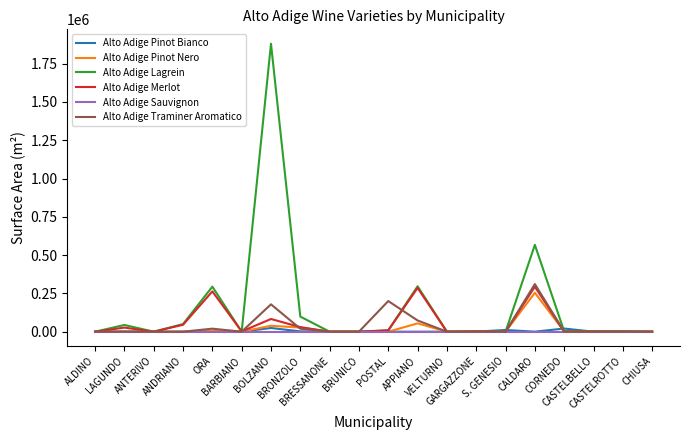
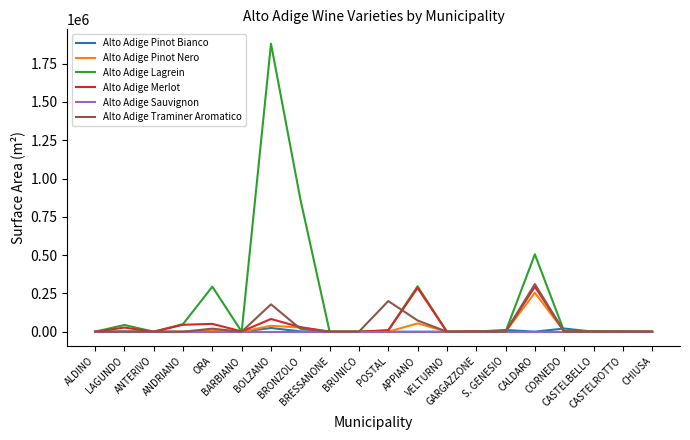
  {
    "Alto Adige Pinot Bianco": {
      "CORNEDO": 20000
    },
    "Alto Adige Pinot Nero": {
      "APPIANO": 50000,
      "CALDARO": 250000
    },
    "Alto Adige Lagrein": {
      "LAGUNDO": 40000,
      "ORA": 290000,
      "BOLZANO": 1880000,
-     "BRONZOLO": 100000,
-     "CALDARO": 570000
+     "BRONZOLO": 870000,
+     "CALDARO": 500000
    },
    "Alto Adige Merlot": {
      "LAGUNDO": 30000,
-     "ORA": 260000,
+     "ORA": 50000,
      "BOLZANO": 80000,
      "CALDARO": 290000
    },
    "Alto Adige Sauvignon": {
      "BOLZANO": 0
    },
    "Alto Adige Traminer Aromatico": {
      "BOLZANO": 180000,
      "POSTAL": 200000,
      "APPIANO": 70000,
      "CALDARO": 310000
    }
  }
